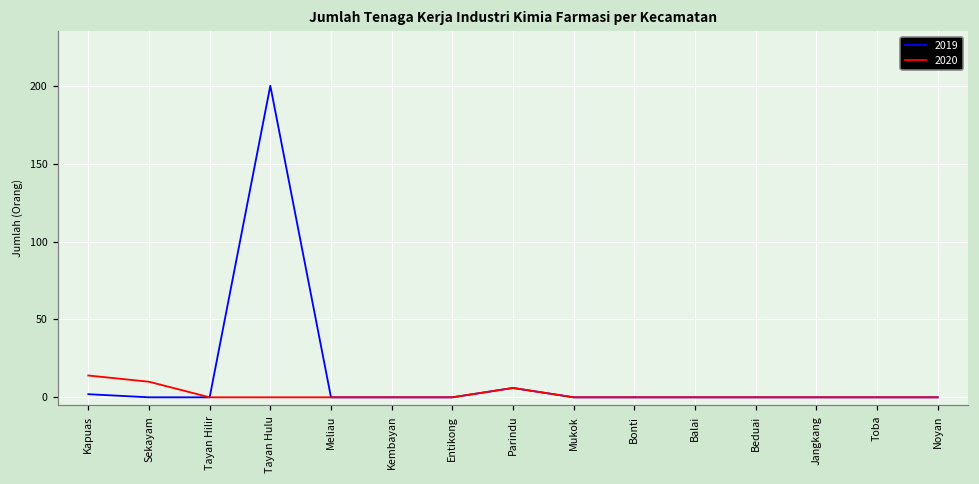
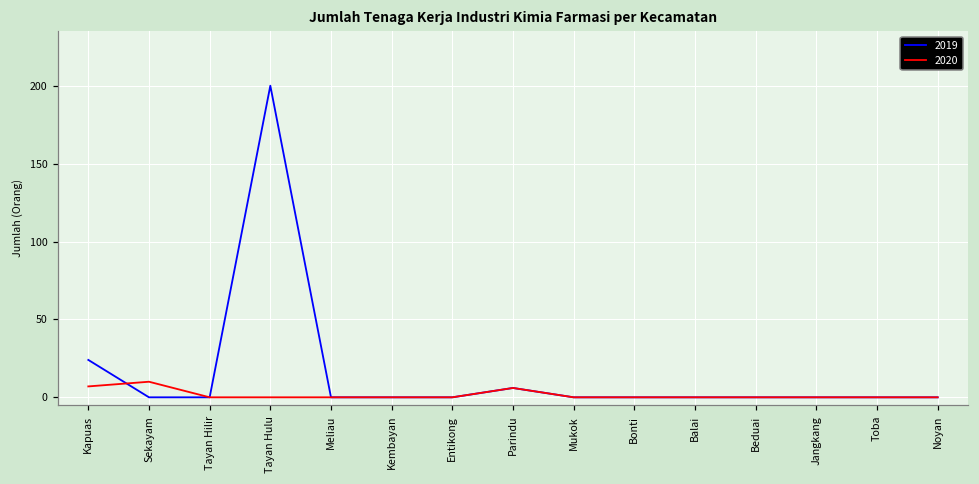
  {
    "2019": {
-     "Kapuas": 2,
+     "Kapuas": 24,
      "Sekayam": 0,
      "Tayan Hulu": 200
    },
    "2020": {
-     "Kapuas": 14,
+     "Kapuas": 7,
      "Sekayam": 10,
      "Tayan Hulu": 0
    }
  }
